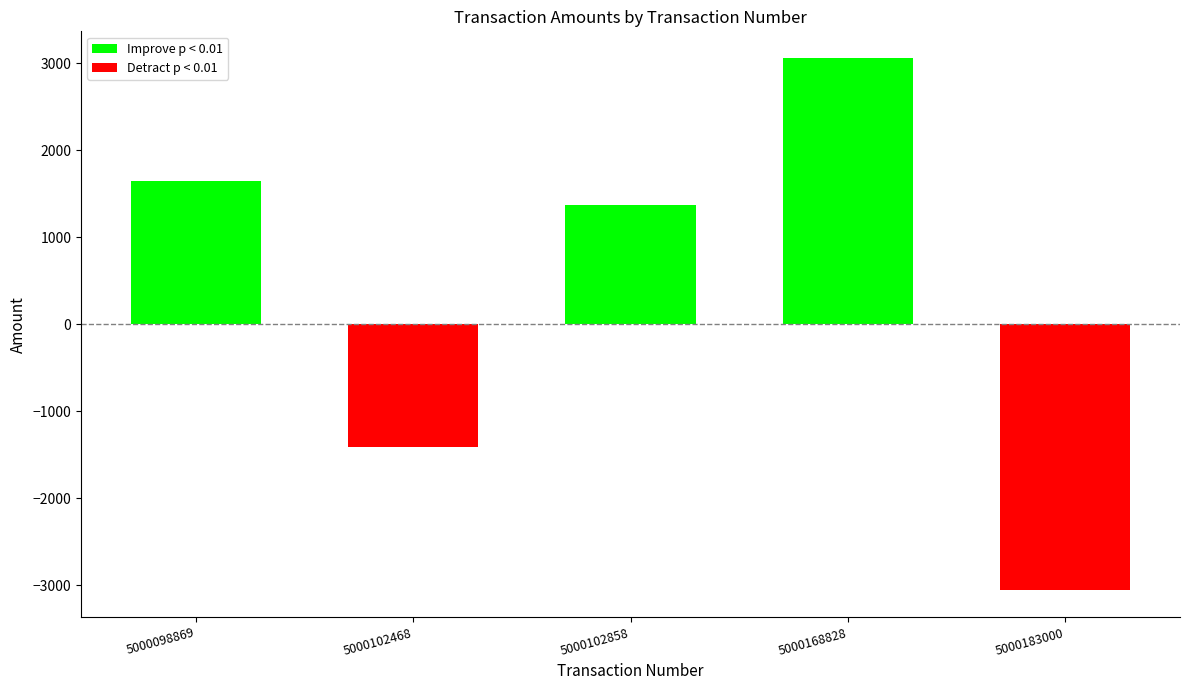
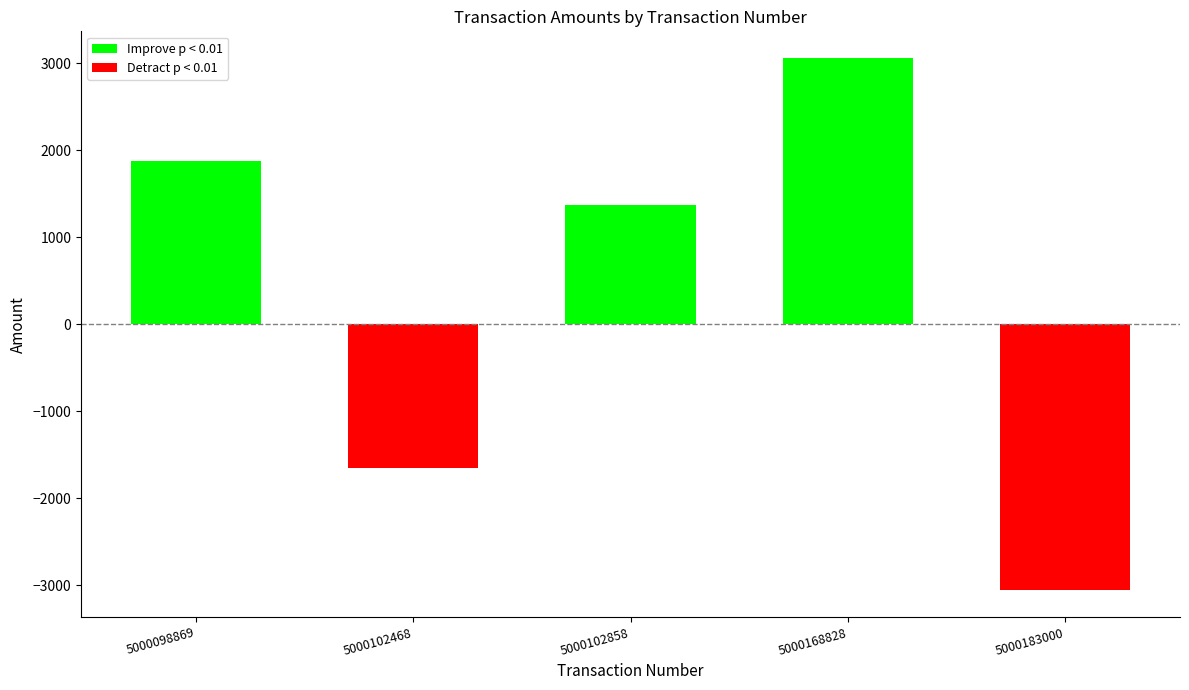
  {
-   "5000098869": 1700,
-   "5000102468": -1400,
+   "5000098869": 1900,
+   "5000102468": -1700,
    "5000102858": 1400,
    "5000168828": 3100,
    "5000183000": -3100
  }
